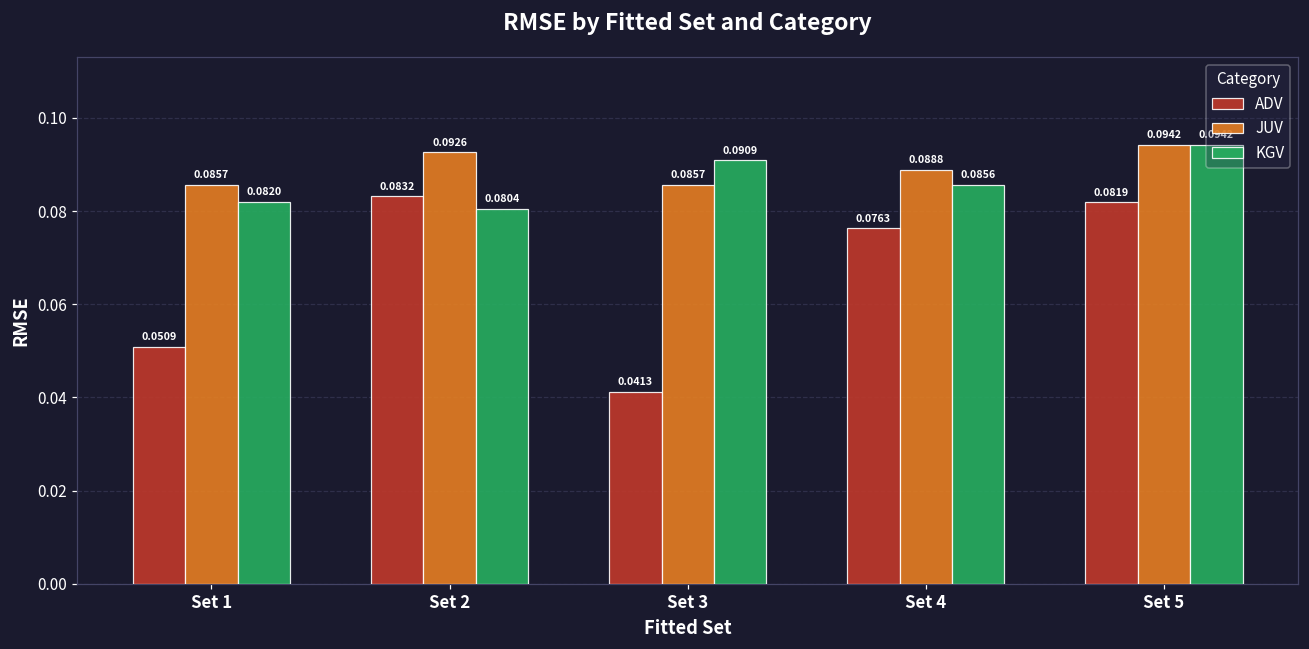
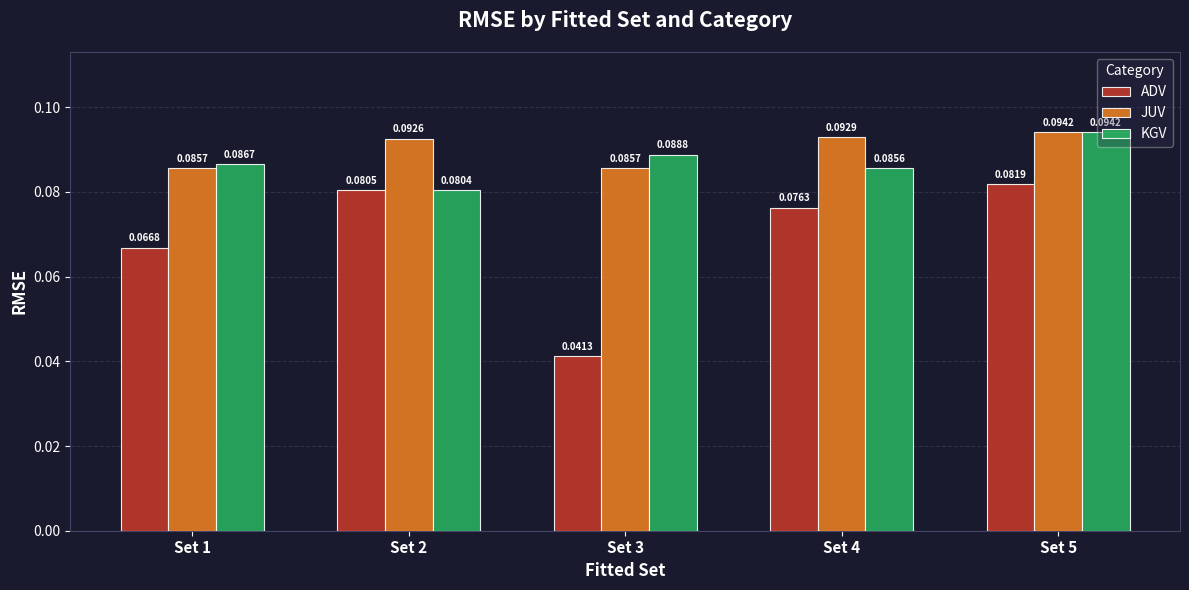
  {
    "ADV": {
-     "Set 1": 0.0509,
-     "Set 2": 0.0832,
+     "Set 1": 0.0668,
+     "Set 2": 0.0805,
      "Set 3": 0.0413,
      "Set 4": 0.0763,
      "Set 5": 0.0819
    },
    "JUV": {
      "Set 1": 0.0857,
      "Set 2": 0.0926,
      "Set 3": 0.0857,
-     "Set 4": 0.0888,
+     "Set 4": 0.0929,
      "Set 5": 0.0942
    },
    "KGV": {
-     "Set 1": 0.0820,
+     "Set 1": 0.0867,
      "Set 2": 0.0804,
-     "Set 3": 0.0909,
+     "Set 3": 0.0888,
      "Set 4": 0.0856
    }
  }
